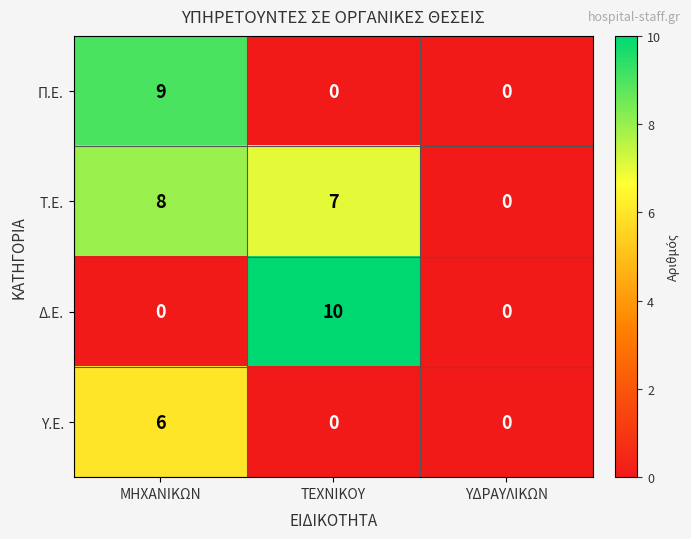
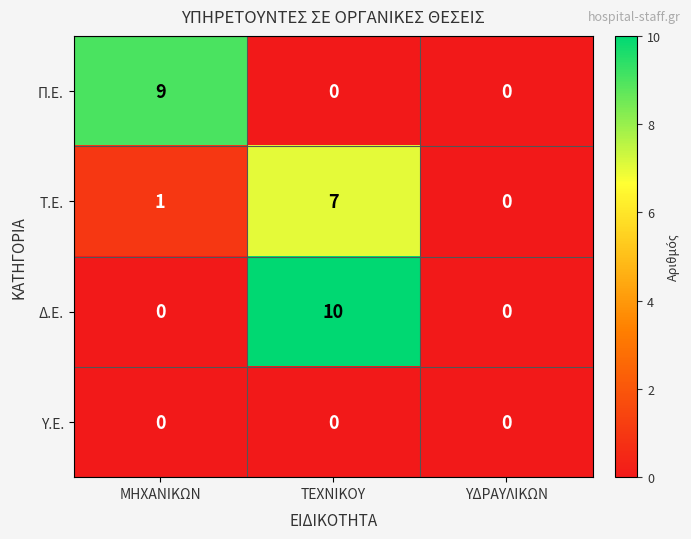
  {
    "Π.Ε.": {
      "ΜΗΧΑΝΙΚΩΝ": 9,
      "ΤΕΧΝΙΚΟΥ": 0,
      "ΥΔΡΑΥΛΙΚΩΝ": 0
    },
    "Τ.Ε.": {
-     "ΜΗΧΑΝΙΚΩΝ": 8,
+     "ΜΗΧΑΝΙΚΩΝ": 1,
      "ΤΕΧΝΙΚΟΥ": 7,
      "ΥΔΡΑΥΛΙΚΩΝ": 0
    },
    "Δ.Ε.": {
      "ΜΗΧΑΝΙΚΩΝ": 0,
      "ΤΕΧΝΙΚΟΥ": 10,
      "ΥΔΡΑΥΛΙΚΩΝ": 0
    },
    "Υ.Ε.": {
-     "ΜΗΧΑΝΙΚΩΝ": 6,
+     "ΜΗΧΑΝΙΚΩΝ": 0,
      "ΤΕΧΝΙΚΟΥ": 0,
      "ΥΔΡΑΥΛΙΚΩΝ": 0
    }
  }
